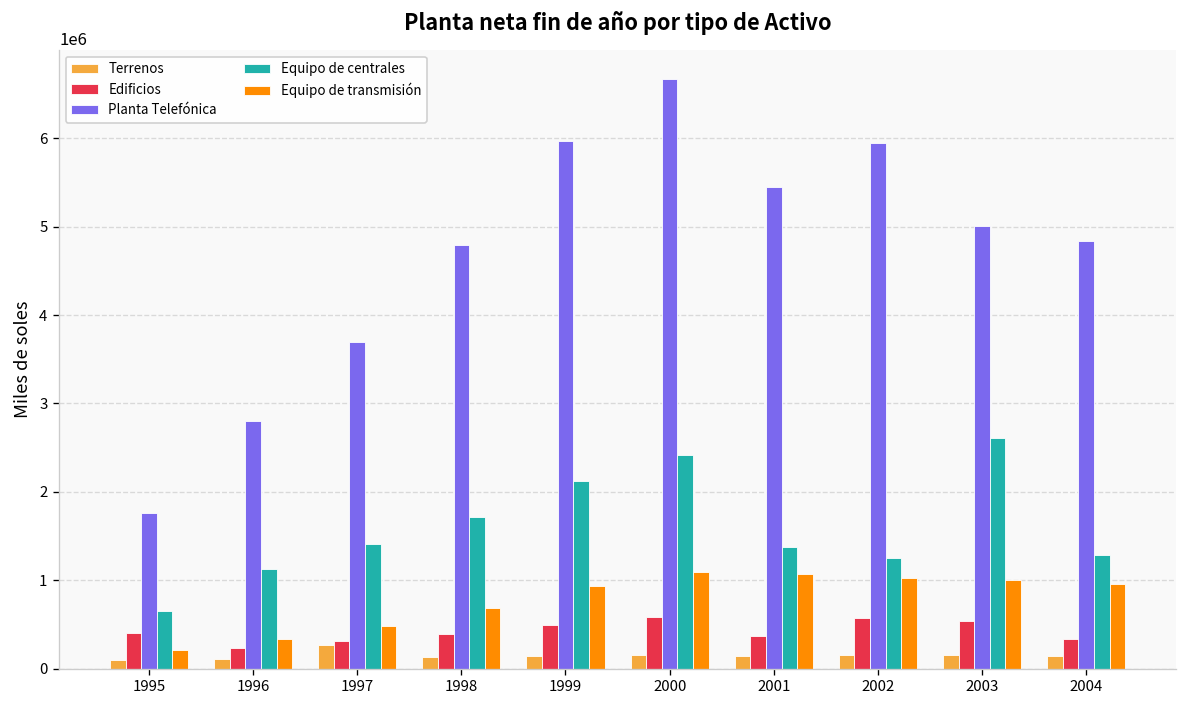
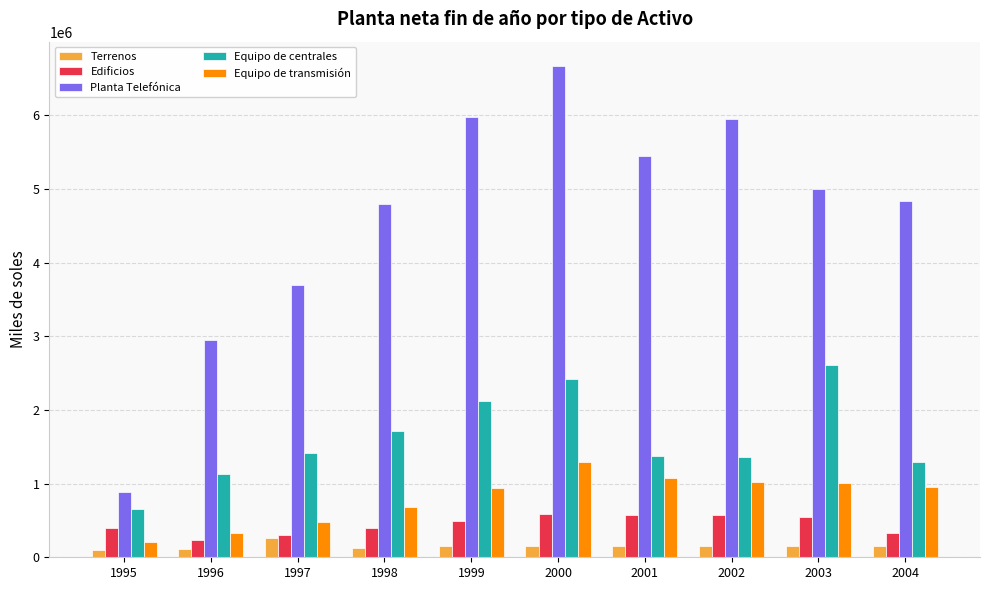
  {
    "Terrenos": {
      "1995": 100000,
      "1996": 100000,
      "1997": 300000,
      "1998": 100000,
      "1999": 100000,
      "2000": 200000,
      "2001": 100000,
      "2002": 200000,
      "2003": 200000,
      "2004": 100000
    },
    "Edificios": {
      "1995": 400000,
      "1996": 200000,
      "1997": 300000,
      "1998": 400000,
      "1999": 500000,
      "2000": 600000,
-     "2001": 400000,
+     "2001": 600000,
      "2002": 600000,
      "2003": 500000,
      "2004": 300000
    },
    "Planta Telefónica": {
-     "1995": 1800000,
-     "1996": 2800000,
+     "1995": 900000,
+     "1996": 3000000,
      "1997": 3700000,
      "1998": 4800000,
      "1999": 6000000,
      "2000": 6700000,
      "2001": 5400000,
      "2002": 5900000,
      "2003": 5000000,
      "2004": 4800000
    },
    "Equipo de centrales": {
      "1995": 700000,
      "1996": 1100000,
      "1997": 1400000,
      "1998": 1700000,
      "1999": 2100000,
      "2000": 2400000,
      "2001": 1400000,
-     "2002": 1200000,
+     "2002": 1400000,
      "2003": 2600000,
      "2004": 1300000
    },
    "Equipo de transmisión": {
      "1995": 200000,
      "1996": 300000,
      "1997": 500000,
      "1998": 700000,
      "1999": 900000,
-     "2000": 1100000,
+     "2000": 1300000,
      "2001": 1100000,
      "2002": 1000000,
      "2003": 1000000,
      "2004": 1000000
    }
  }
